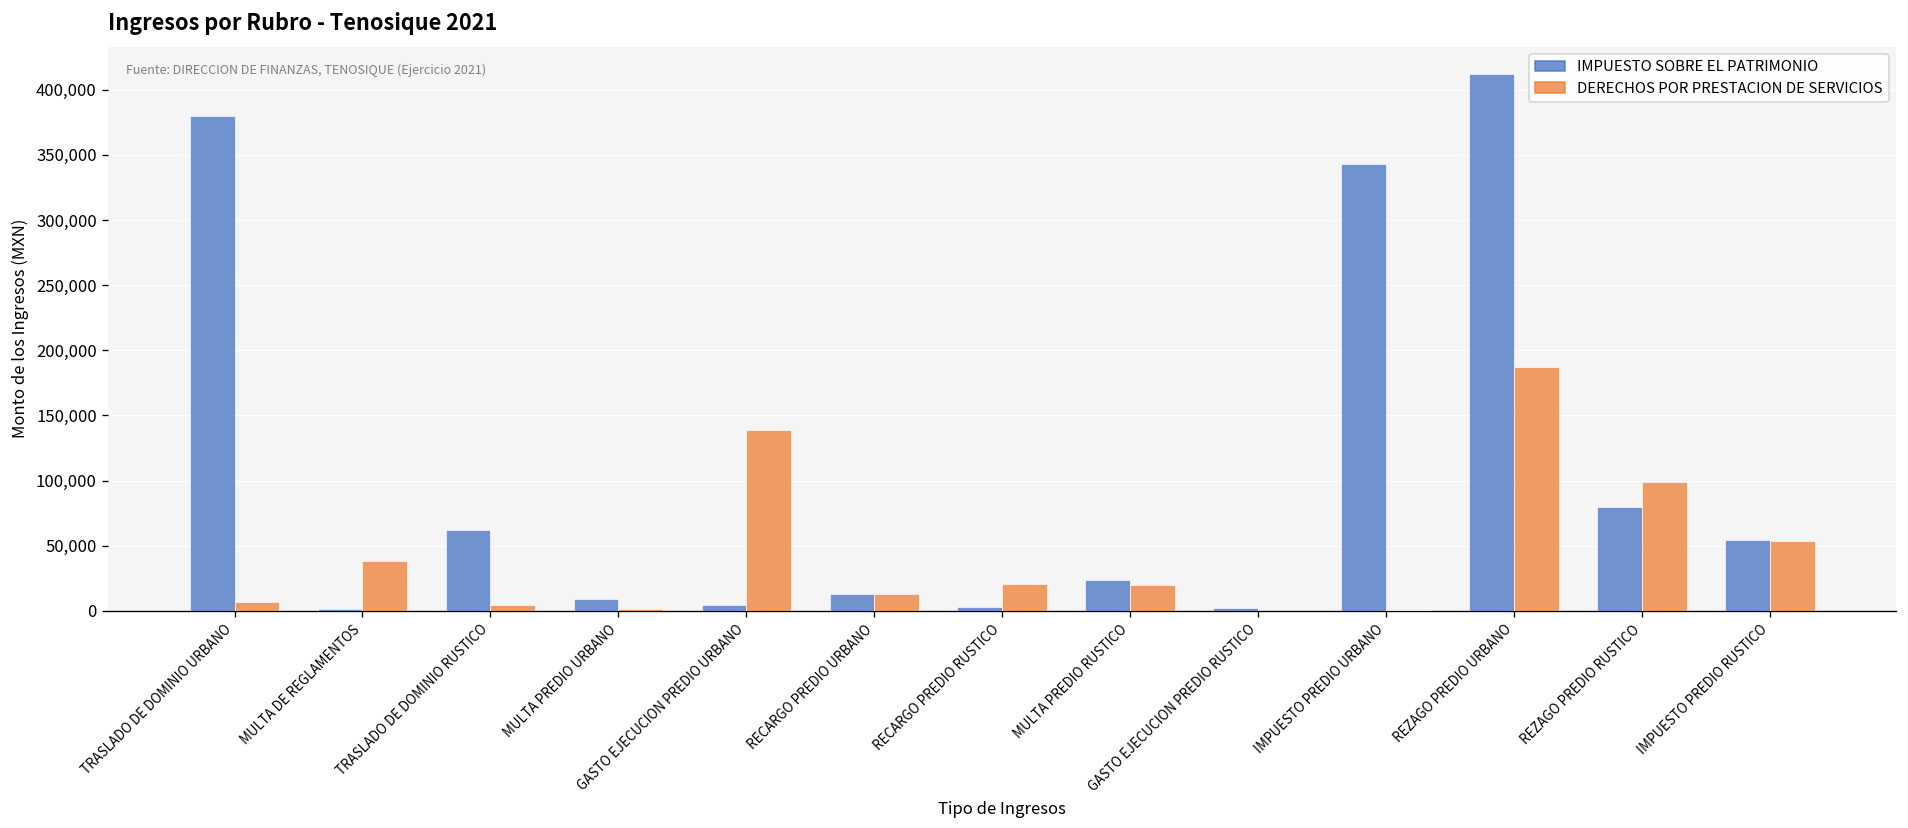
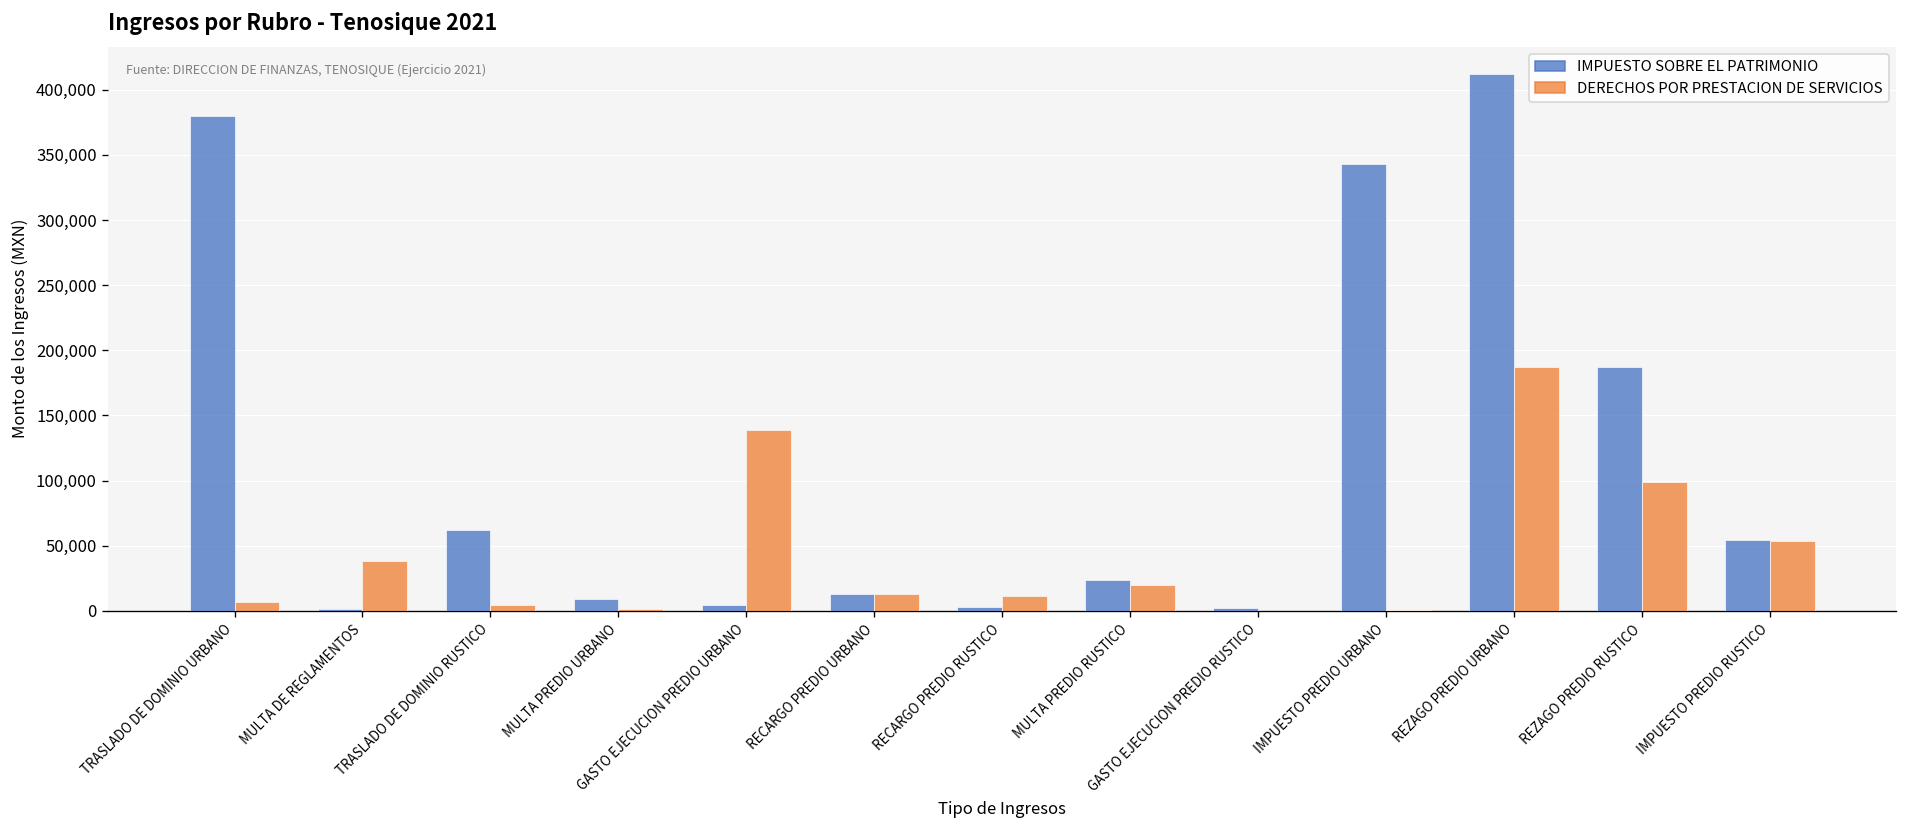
  {
    "IMPUESTO SOBRE EL PATRIMONIO": {
      "TRASLADO DE DOMINIO URBANO": "380,000",
      "TRASLADO DE DOMINIO RUSTICO": "62,000",
      "MULTA PREDIO URBANO": "9,000",
      "GASTO EJECUCION PREDIO URBANO": "5,000",
      "RECARGO PREDIO URBANO": "13,000",
      "RECARGO PREDIO RUSTICO": "3,000",
      "MULTA PREDIO RUSTICO": "24,000",
      "IMPUESTO PREDIO URBANO": "343,000",
      "REZAGO PREDIO URBANO": "412,000",
-     "REZAGO PREDIO RUSTICO": "80,000",
+     "REZAGO PREDIO RUSTICO": "188,000",
      "IMPUESTO PREDIO RUSTICO": "55,000"
    },
    "DERECHOS POR PRESTACION DE SERVICIOS": {
      "TRASLADO DE DOMINIO URBANO": "6,000",
      "MULTA DE REGLAMENTOS": "38,000",
      "TRASLADO DE DOMINIO RUSTICO": "4,000",
      "GASTO EJECUCION PREDIO URBANO": "139,000",
      "RECARGO PREDIO URBANO": "13,000",
-     "RECARGO PREDIO RUSTICO": "21,000",
+     "RECARGO PREDIO RUSTICO": "11,000",
      "MULTA PREDIO RUSTICO": "20,000",
      "REZAGO PREDIO URBANO": "187,000",
      "REZAGO PREDIO RUSTICO": "99,000",
      "IMPUESTO PREDIO RUSTICO": "54,000"
    }
  }
